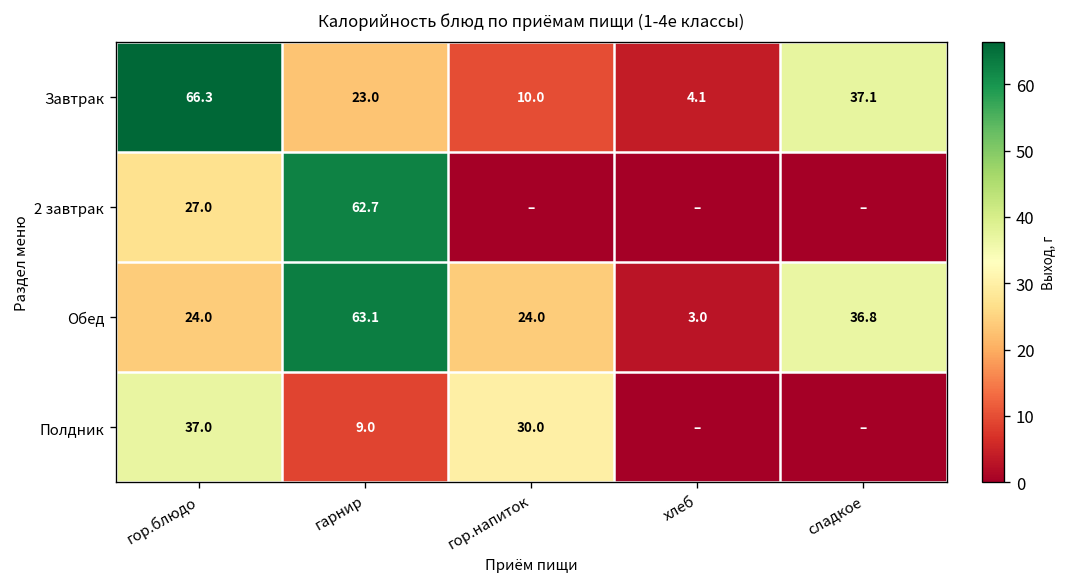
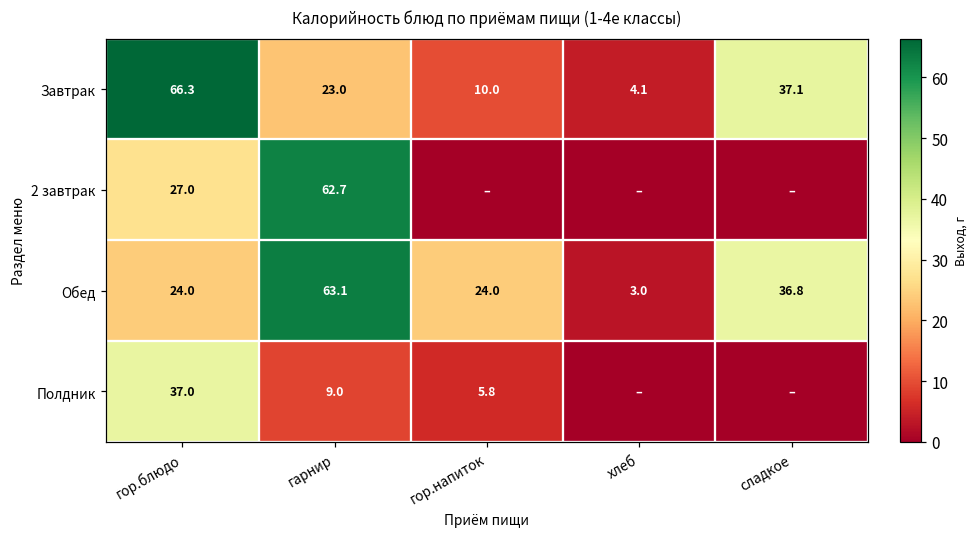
  {
    "Завтрак": {
      "гор.блюдо": 66.3,
      "гарнир": 23.0,
      "гор.напиток": 10.0,
      "хлеб": 4.1,
      "сладкое": 37.1
    },
    "2 завтрак": {
      "гор.блюдо": 27.0,
      "гарнир": 62.7
    },
    "Обед": {
      "гор.блюдо": 24.0,
      "гарнир": 63.1,
      "гор.напиток": 24.0,
      "хлеб": 3.0,
      "сладкое": 36.8
    },
    "Полдник": {
      "гор.блюдо": 37.0,
      "гарнир": 9.0,
-     "гор.напиток": 30.0
+     "гор.напиток": 5.8
    }
  }
